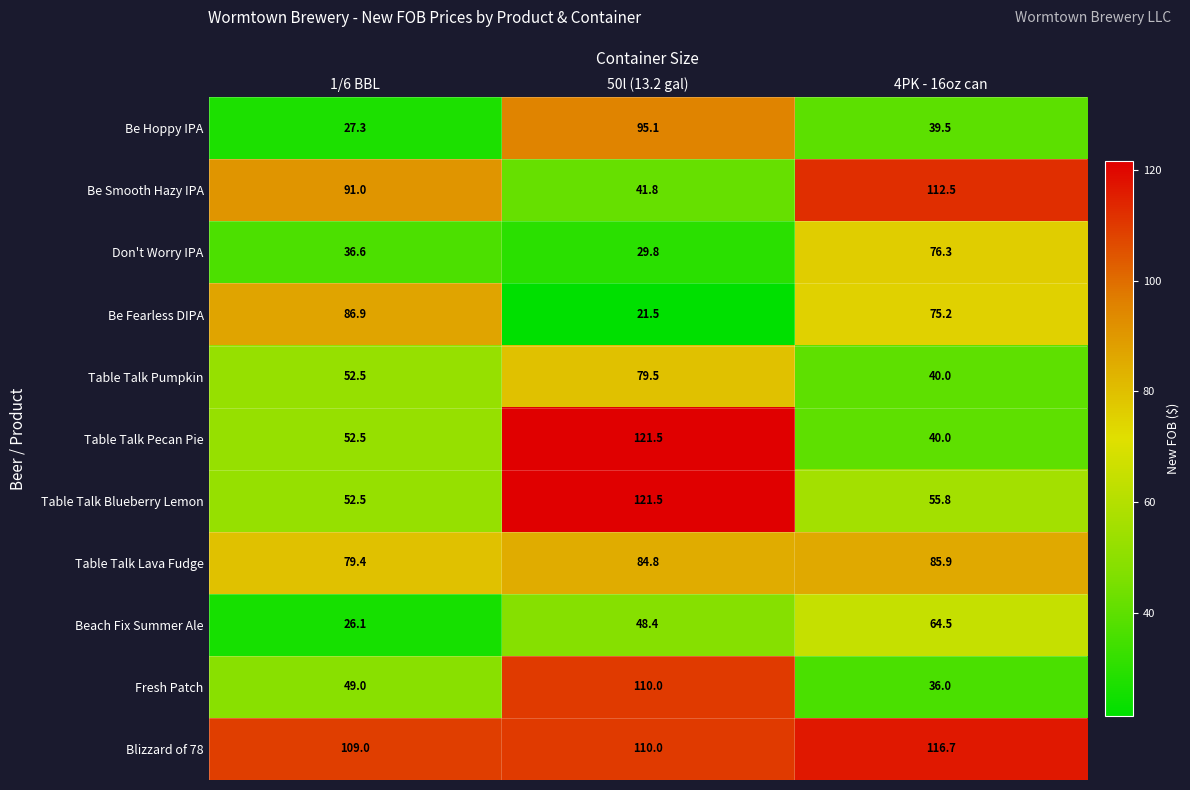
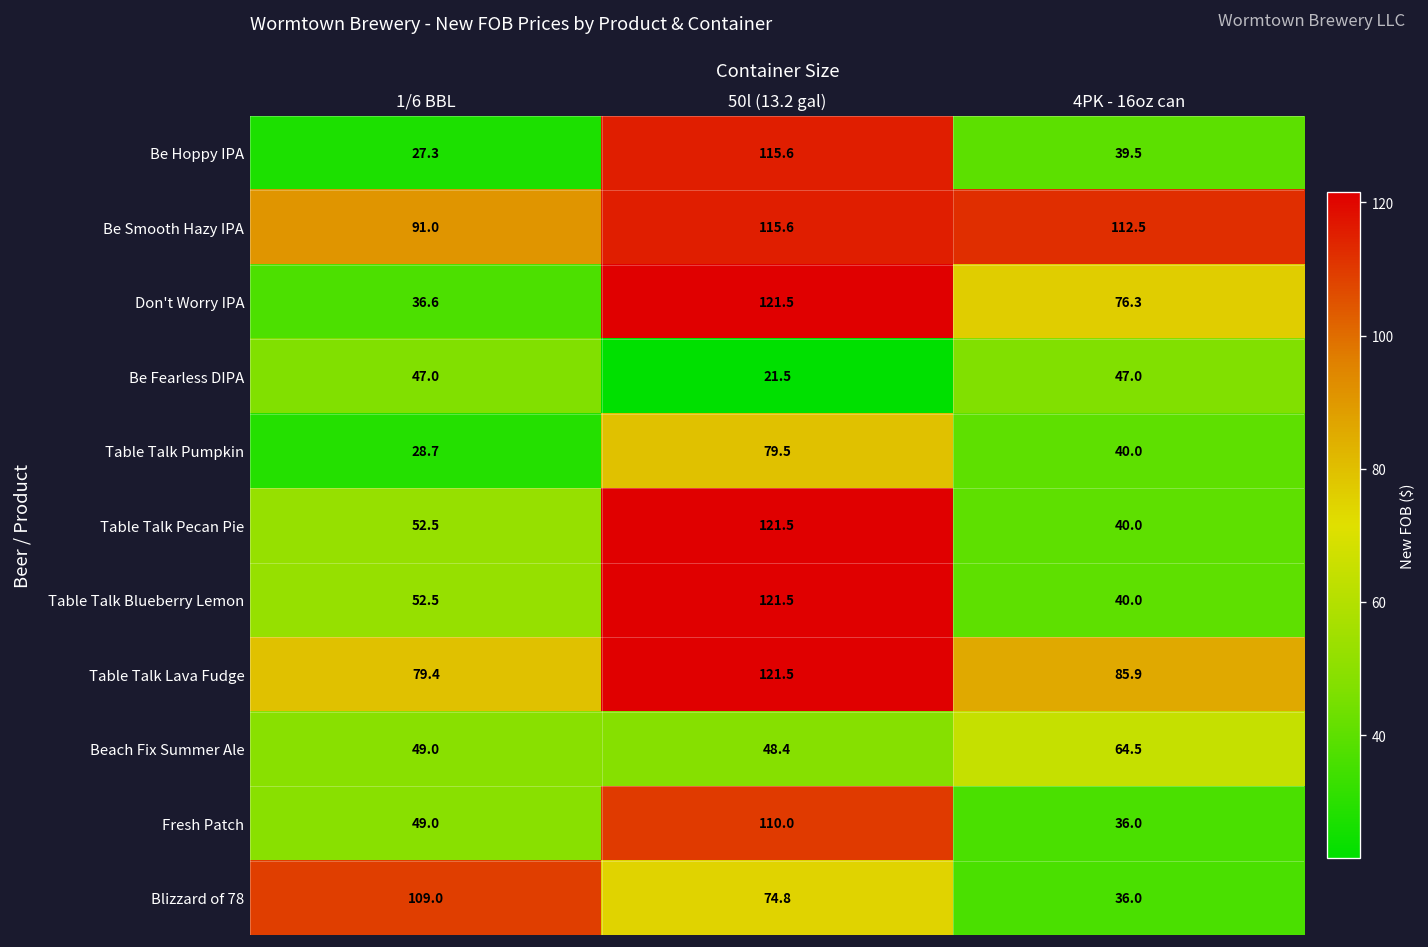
  {
    "Be Hoppy IPA": {
      "1/6 BBL": 27.3,
-     "50l (13.2 gal)": 95.1,
+     "50l (13.2 gal)": 115.6,
      "4PK - 16oz can": 39.5
    },
    "Be Smooth Hazy IPA": {
      "1/6 BBL": 91.0,
-     "50l (13.2 gal)": 41.8,
+     "50l (13.2 gal)": 115.6,
      "4PK - 16oz can": 112.5
    },
    "Don't Worry IPA": {
      "1/6 BBL": 36.6,
-     "50l (13.2 gal)": 29.8,
+     "50l (13.2 gal)": 121.5,
      "4PK - 16oz can": 76.3
    },
    "Be Fearless DIPA": {
-     "1/6 BBL": 86.9,
+     "1/6 BBL": 47.0,
      "50l (13.2 gal)": 21.5,
-     "4PK - 16oz can": 75.2
+     "4PK - 16oz can": 47.0
    },
    "Table Talk Pumpkin": {
-     "1/6 BBL": 52.5,
+     "1/6 BBL": 28.7,
      "50l (13.2 gal)": 79.5,
      "4PK - 16oz can": 40.0
    },
    "Table Talk Pecan Pie": {
      "1/6 BBL": 52.5,
      "50l (13.2 gal)": 121.5,
      "4PK - 16oz can": 40.0
    },
    "Table Talk Blueberry Lemon": {
      "1/6 BBL": 52.5,
      "50l (13.2 gal)": 121.5,
-     "4PK - 16oz can": 55.8
+     "4PK - 16oz can": 40.0
    },
    "Table Talk Lava Fudge": {
      "1/6 BBL": 79.4,
-     "50l (13.2 gal)": 84.8,
+     "50l (13.2 gal)": 121.5,
      "4PK - 16oz can": 85.9
    },
    "Beach Fix Summer Ale": {
-     "1/6 BBL": 26.1,
+     "1/6 BBL": 49.0,
      "50l (13.2 gal)": 48.4,
      "4PK - 16oz can": 64.5
    },
    "Fresh Patch": {
      "1/6 BBL": 49.0,
      "50l (13.2 gal)": 110.0,
      "4PK - 16oz can": 36.0
    },
    "Blizzard of 78": {
      "1/6 BBL": 109.0,
-     "50l (13.2 gal)": 110.0,
-     "4PK - 16oz can": 116.7
+     "50l (13.2 gal)": 74.8,
+     "4PK - 16oz can": 36.0
    }
  }
